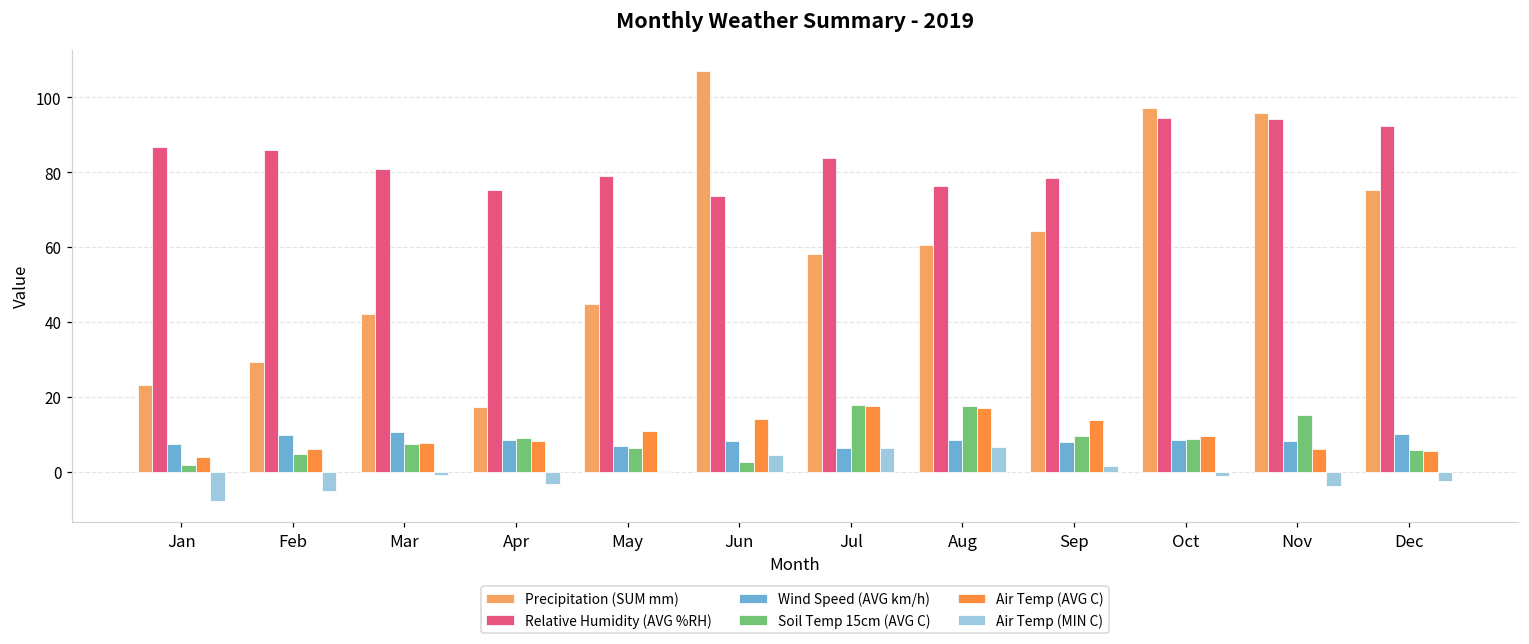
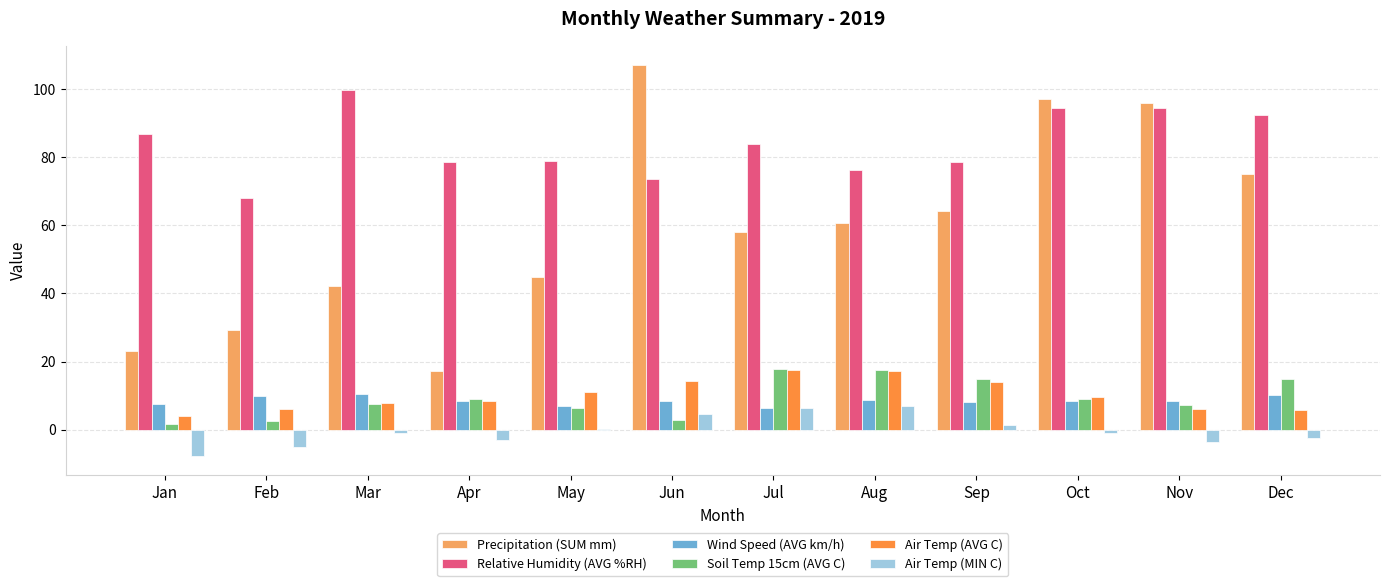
  {
    "Relative Humidity (AVG %RH)": {
      "Jan": 87,
-     "Feb": 86,
-     "Mar": 81,
-     "Apr": 75,
+     "Feb": 68,
+     "Mar": 100,
+     "Apr": 79,
      "May": 79,
      "Jun": 74,
      "Jul": 84,
      "Aug": 76,
      "Sep": 79,
      "Oct": 95,
      "Nov": 94,
      "Dec": 92
    },
    "Soil Temp 15cm (AVG C)": {
      "Jan": 2,
-     "Feb": 5,
+     "Feb": 2,
      "Mar": 7,
      "Apr": 9,
      "May": 7,
      "Jun": 3,
      "Jul": 18,
      "Aug": 18,
-     "Sep": 10,
+     "Sep": 15,
      "Oct": 9,
-     "Nov": 15,
-     "Dec": 6
+     "Nov": 7,
+     "Dec": 15
    }
  }
